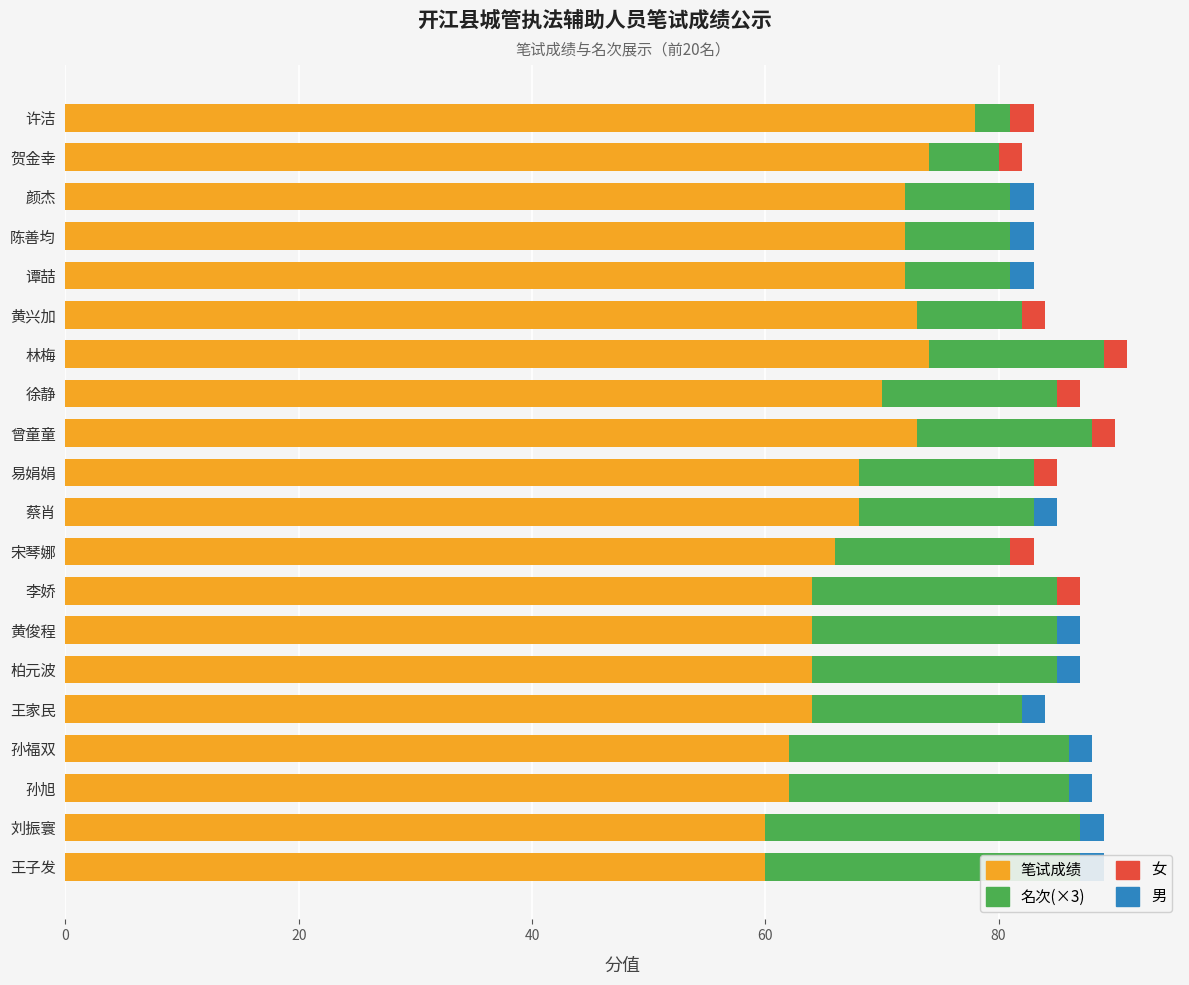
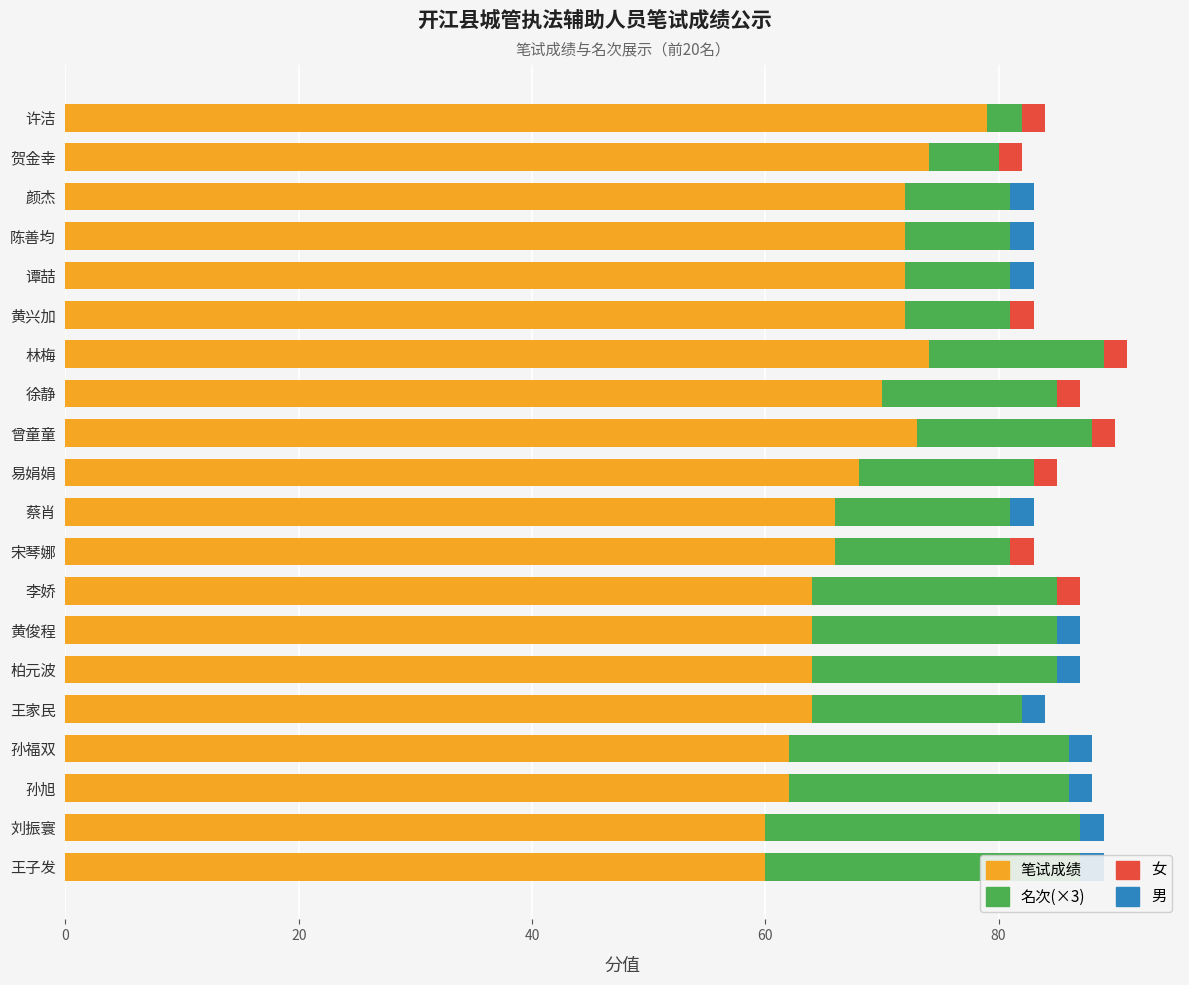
  {
    "笔试成绩": {
-     "许洁": 78,
+     "许洁": 79,
      "贺金幸": 74,
      "颜杰": 72,
      "陈善均": 72,
      "谭喆": 72,
-     "黄兴加": 73,
+     "黄兴加": 72,
      "林梅": 74,
      "徐静": 70,
      "曾童童": 73,
      "易娟娟": 68,
-     "蔡肖": 68,
+     "蔡肖": 66,
      "宋琴娜": 66,
      "李娇": 64,
      "黄俊程": 64,
      "柏元波": 64,
      "王家民": 64,
      "孙福双": 62,
      "孙旭": 62,
      "刘振寰": 60,
      "王子发": 60
    },
    "名次(×3)": {
      "许洁": 3,
      "贺金幸": 6,
      "颜杰": 9,
      "陈善均": 9,
      "谭喆": 9,
      "黄兴加": 9,
      "林梅": 15,
      "徐静": 15,
      "曾童童": 15,
      "易娟娟": 15,
      "蔡肖": 15,
      "宋琴娜": 15,
      "李娇": 21,
      "黄俊程": 21,
      "柏元波": 21,
      "王家民": 18,
      "孙福双": 24,
      "孙旭": 24,
      "刘振寰": 27
    }
  }
